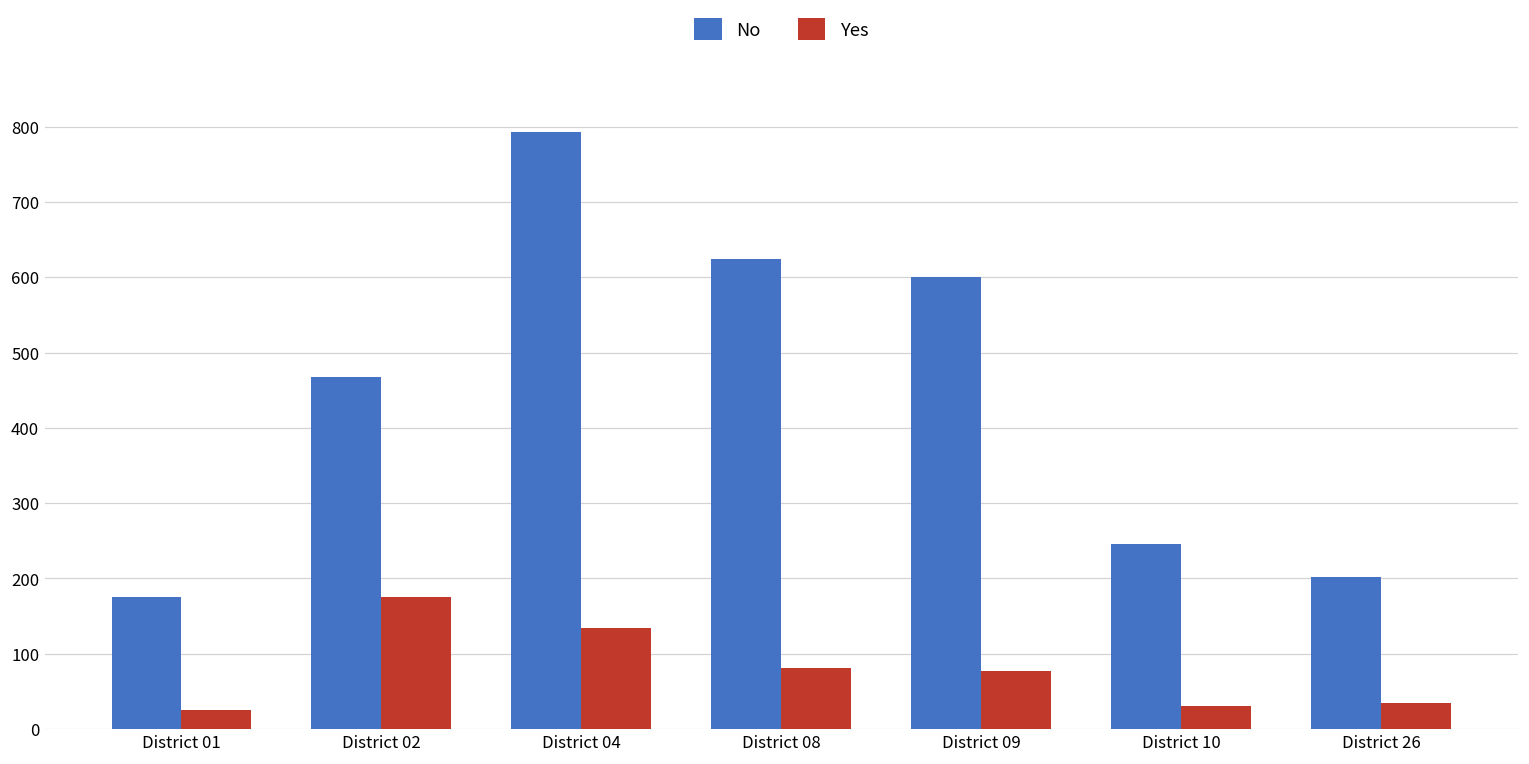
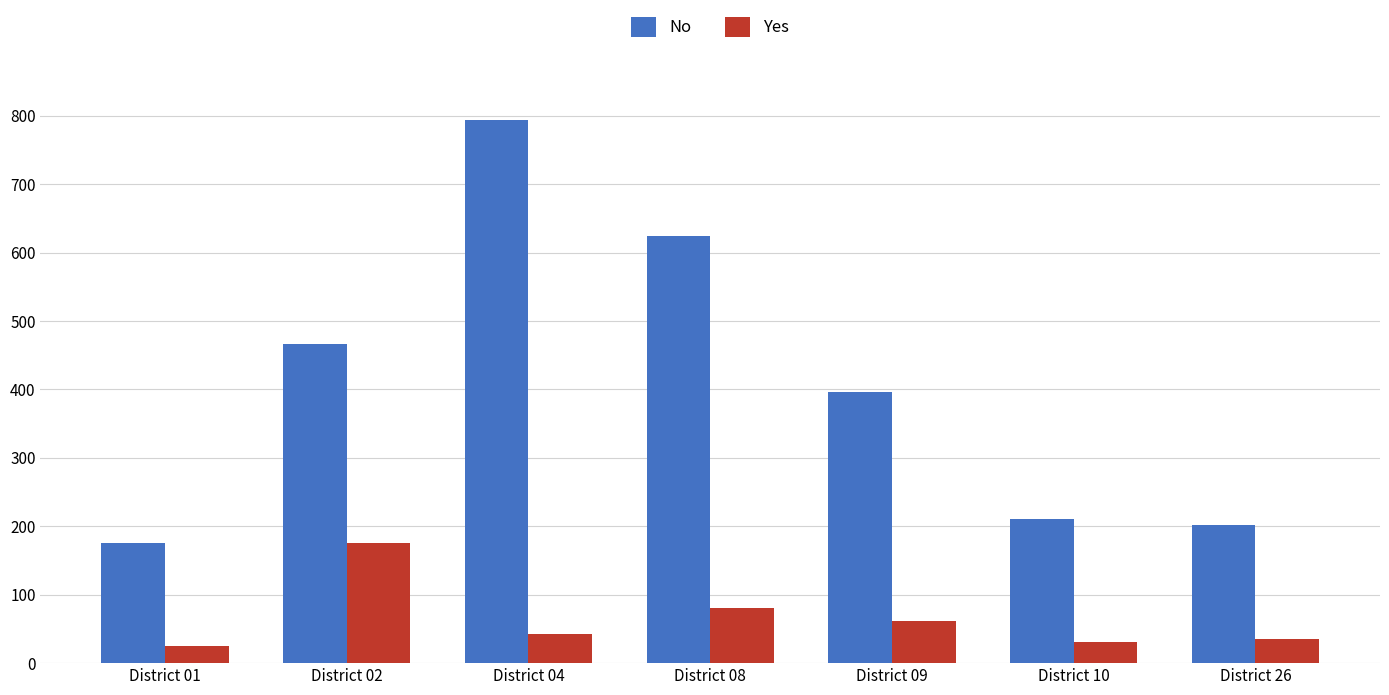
  {
    "No": {
      "District 01": 180,
      "District 02": 470,
      "District 04": 790,
      "District 08": 620,
-     "District 09": 600,
-     "District 10": 250,
+     "District 09": 400,
+     "District 10": 210,
      "District 26": 200
    },
    "Yes": {
      "District 01": 30,
      "District 02": 180,
-     "District 04": 130,
+     "District 04": 40,
      "District 08": 80,
-     "District 09": 80,
+     "District 09": 60,
      "District 10": 30,
      "District 26": 40
    }
  }
